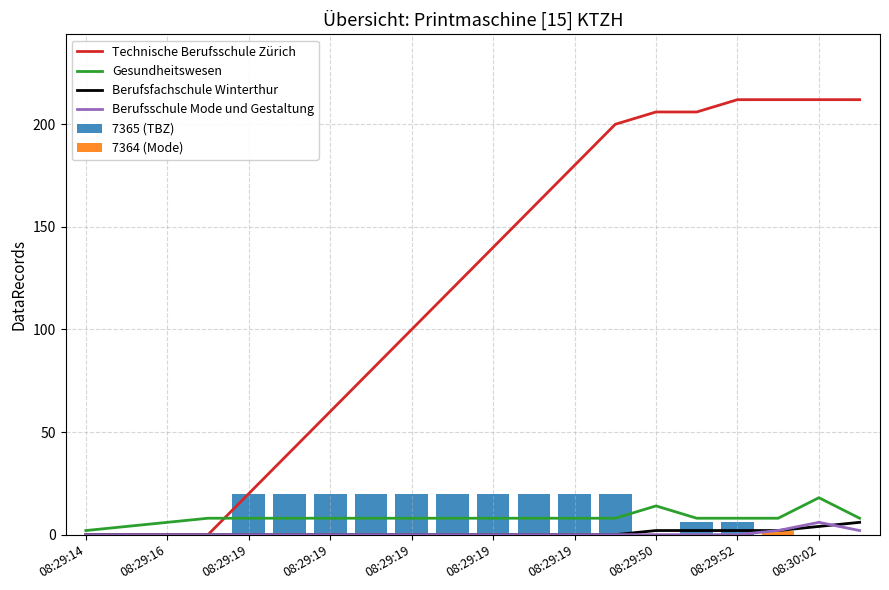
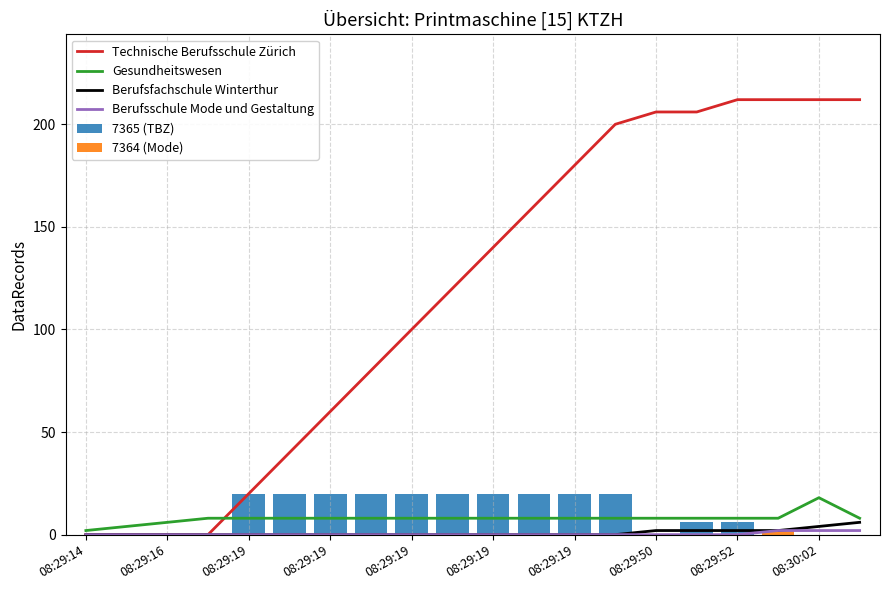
  {
    "Technische Berufsschule Zürich": {
      "08:29:50": 206,
      "08:30:02": 212
    },
    "7365 (TBZ)": {
      "08:29:50": 0,
      "08:30:02": 0
    },
    "Gesundheitswesen": {
-     "08:29:50": 14,
+     "08:29:50": 8,
      "08:30:02": 18
    },
    "7364 (Mode)": {
      "08:29:50": 0,
      "08:30:02": 0
    },
    "Berufsfachschule Winterthur": {
      "08:29:50": 2,
      "08:30:02": 4
    },
    "Berufsschule Mode und Gestaltung": {
      "08:29:50": 0,
-     "08:30:02": 6
+     "08:30:02": 2
    }
  }
